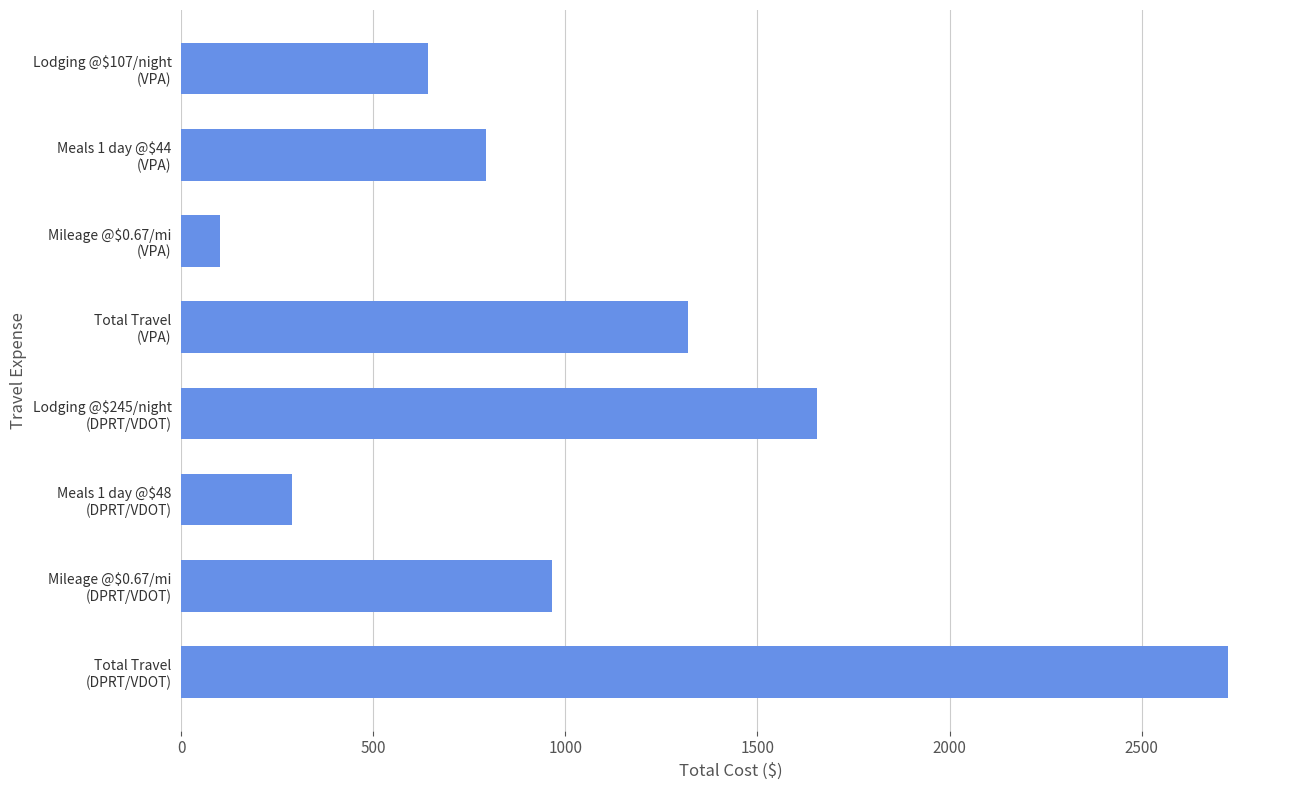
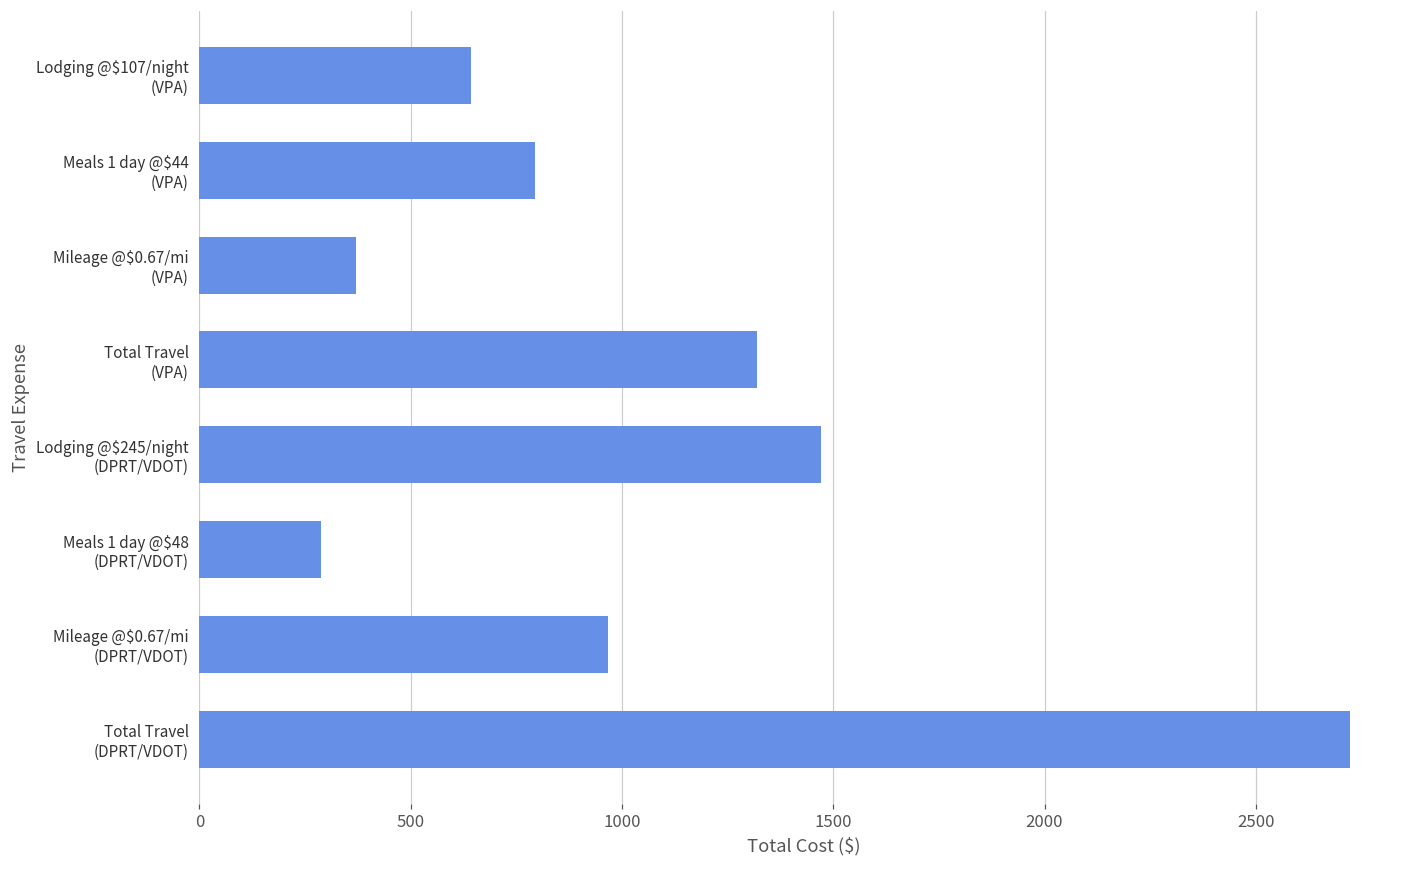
  {
    "Lodging @$107/night (VPA)": 640,
    "Meals 1 day @$44 (VPA)": 790,
-   "Mileage @$0.67/mi (VPA)": 100,
+   "Mileage @$0.67/mi (VPA)": 370,
    "Total Travel (VPA)": 1320,
-   "Lodging @$245/night (DPRT/VDOT)": 1650,
+   "Lodging @$245/night (DPRT/VDOT)": 1470,
    "Meals 1 day @$48 (DPRT/VDOT)": 290,
    "Mileage @$0.67/mi (DPRT/VDOT)": 970,
    "Total Travel (DPRT/VDOT)": 2720
  }
